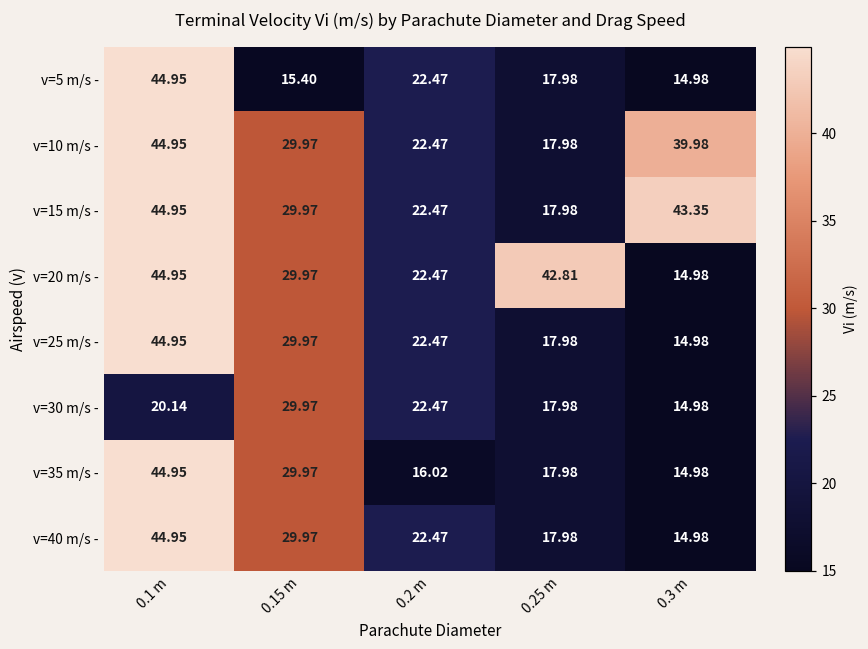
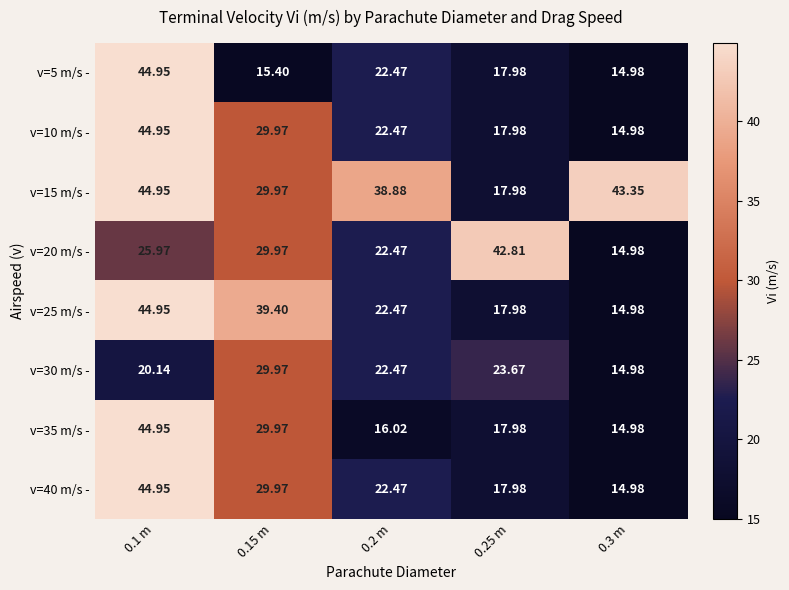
  {
    "v=5 m/s -": {
      "0.1 m": 44.95,
      "0.15 m": 15.40,
      "0.2 m": 22.47,
      "0.25 m": 17.98,
      "0.3 m": 14.98
    },
    "v=10 m/s -": {
      "0.1 m": 44.95,
      "0.15 m": 29.97,
      "0.2 m": 22.47,
      "0.25 m": 17.98,
-     "0.3 m": 39.98
+     "0.3 m": 14.98
    },
    "v=15 m/s -": {
      "0.1 m": 44.95,
      "0.15 m": 29.97,
-     "0.2 m": 22.47,
+     "0.2 m": 38.88,
      "0.25 m": 17.98,
      "0.3 m": 43.35
    },
    "v=20 m/s -": {
-     "0.1 m": 44.95,
+     "0.1 m": 25.97,
      "0.15 m": 29.97,
      "0.2 m": 22.47,
      "0.25 m": 42.81,
      "0.3 m": 14.98
    },
    "v=25 m/s -": {
      "0.1 m": 44.95,
-     "0.15 m": 29.97,
+     "0.15 m": 39.40,
      "0.2 m": 22.47,
      "0.25 m": 17.98,
      "0.3 m": 14.98
    },
    "v=30 m/s -": {
      "0.1 m": 20.14,
      "0.15 m": 29.97,
      "0.2 m": 22.47,
-     "0.25 m": 17.98,
+     "0.25 m": 23.67,
      "0.3 m": 14.98
    },
    "v=35 m/s -": {
      "0.1 m": 44.95,
      "0.15 m": 29.97,
      "0.2 m": 16.02,
      "0.25 m": 17.98,
      "0.3 m": 14.98
    },
    "v=40 m/s -": {
      "0.1 m": 44.95,
      "0.15 m": 29.97,
      "0.2 m": 22.47,
      "0.25 m": 17.98,
      "0.3 m": 14.98
    }
  }
